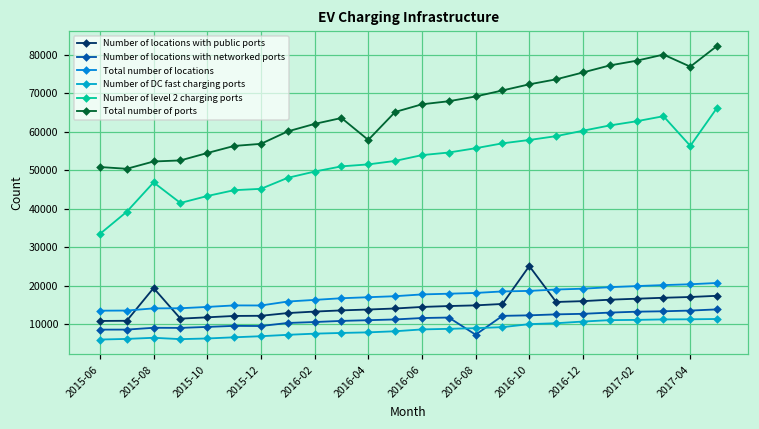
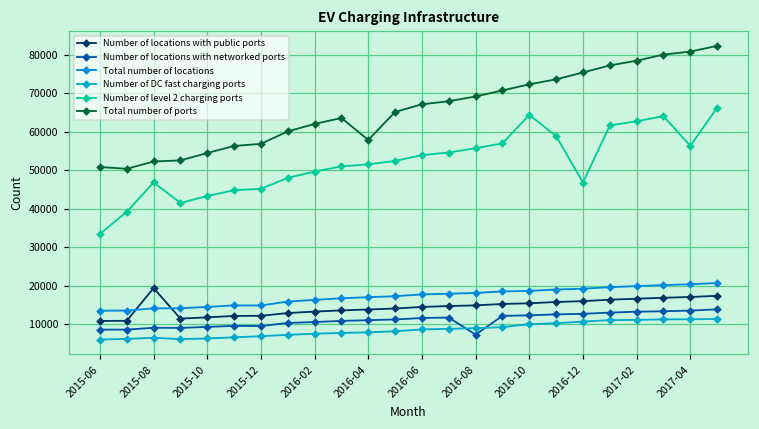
  {
    "Number of locations with public ports": {
      "2015-06": 11000,
      "2015-08": 19000,
      "2015-10": 12000,
      "2015-12": 12000,
      "2016-02": 13000,
      "2016-04": 14000,
      "2016-06": 15000,
      "2016-08": 15000,
-     "2016-10": 25000,
+     "2016-10": 15000,
      "2016-12": 16000,
      "2017-02": 17000,
      "2017-04": 17000
    },
    "Number of locations with networked ports": {
      "2015-06": 9000,
      "2015-08": 9000,
      "2015-10": 9000,
      "2015-12": 10000,
      "2016-02": 11000,
      "2016-04": 11000,
      "2016-06": 12000,
      "2016-08": 7000,
      "2016-10": 12000,
      "2016-12": 13000,
      "2017-02": 13000,
      "2017-04": 14000
    },
    "Number of level 2 charging ports": {
      "2015-06": 33000,
      "2015-08": 47000,
      "2015-10": 43000,
      "2015-12": 45000,
      "2016-02": 50000,
      "2016-04": 52000,
      "2016-06": 54000,
      "2016-08": 56000,
-     "2016-10": 58000,
-     "2016-12": 60000,
+     "2016-10": 64000,
+     "2016-12": 47000,
      "2017-02": 63000,
      "2017-04": 56000
    },
    "Total number of ports": {
      "2015-06": 51000,
      "2015-08": 52000,
      "2015-10": 55000,
      "2015-12": 57000,
      "2016-02": 62000,
      "2016-04": 58000,
      "2016-06": 67000,
      "2016-08": 69000,
      "2016-10": 72000,
      "2016-12": 75000,
      "2017-02": 79000,
-     "2017-04": 77000
+     "2017-04": 81000
    }
  }
